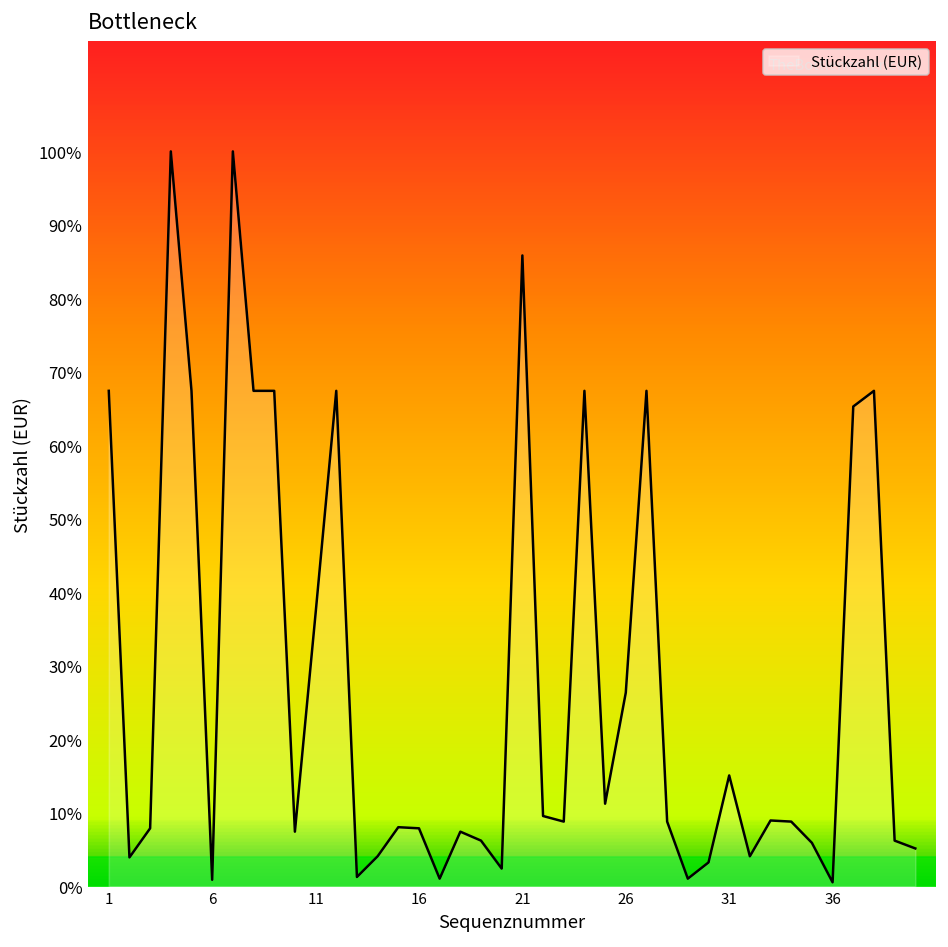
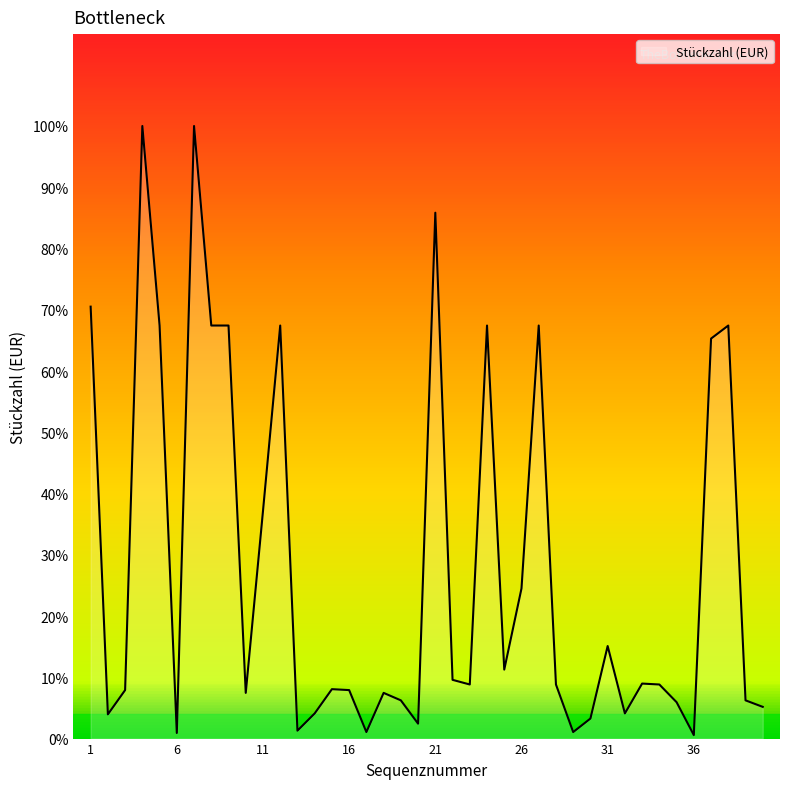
  {
-   "1": "67%",
+   "1": "71%",
    "11": "37%",
    "16": "8%",
    "21": "86%",
-   "26": "26%",
+   "26": "25%",
    "31": "15%"
  }
